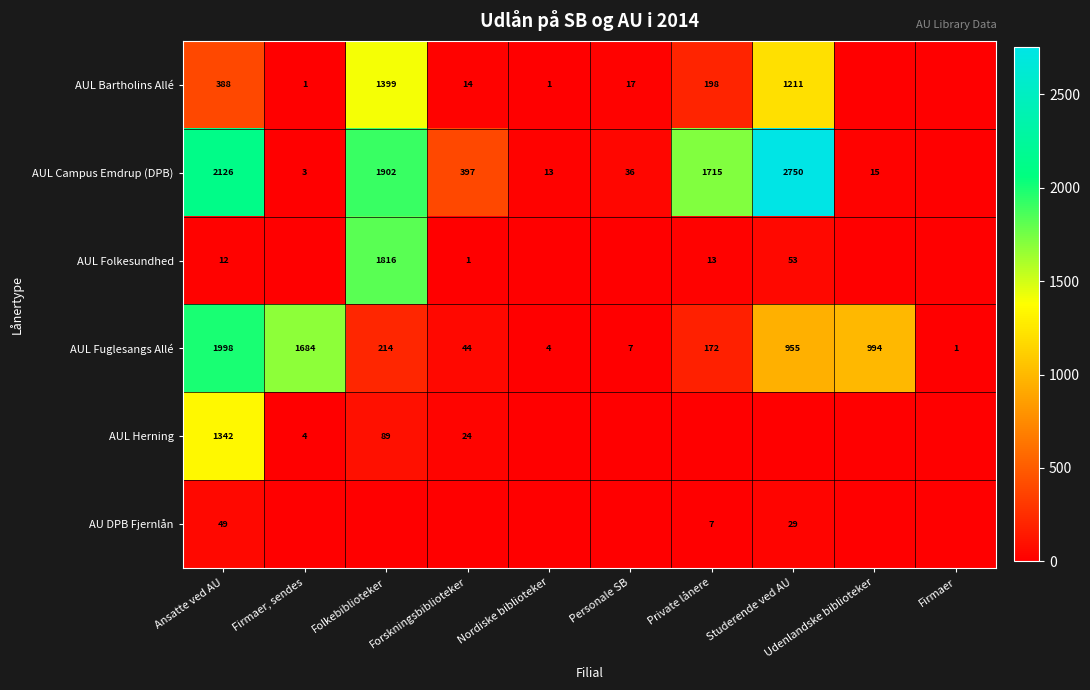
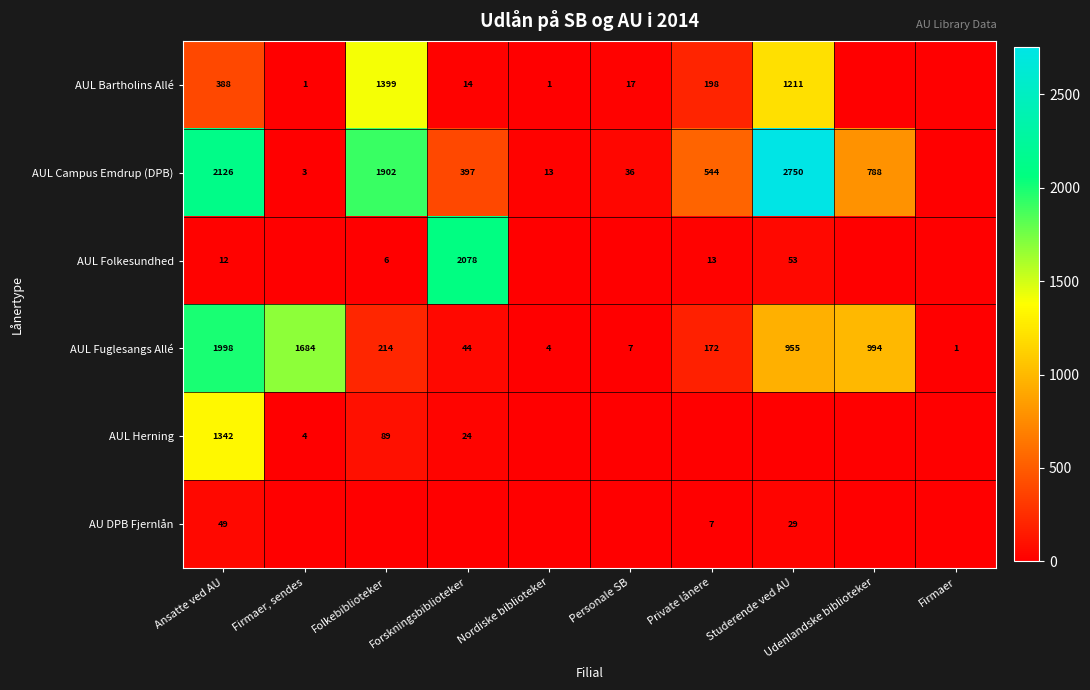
  {
    "AUL Bartholins Allé": {
      "Ansatte ved AU": 388,
      "Firmaer, sendes": 1,
      "Folkebiblioteker": 1399,
      "Forskningsbiblioteker": 14,
      "Nordiske biblioteker": 1,
      "Personale SB": 17,
      "Private lånere": 198,
      "Studerende ved AU": 1211
    },
    "AUL Campus Emdrup (DPB)": {
      "Ansatte ved AU": 2126,
      "Firmaer, sendes": 3,
      "Folkebiblioteker": 1902,
      "Forskningsbiblioteker": 397,
      "Nordiske biblioteker": 13,
      "Personale SB": 36,
-     "Private lånere": 1715,
+     "Private lånere": 544,
      "Studerende ved AU": 2750,
-     "Udenlandske biblioteker": 15
+     "Udenlandske biblioteker": 788
    },
    "AUL Folkesundhed": {
      "Ansatte ved AU": 12,
-     "Folkebiblioteker": 1816,
-     "Forskningsbiblioteker": 1,
+     "Folkebiblioteker": 6,
+     "Forskningsbiblioteker": 2078,
      "Private lånere": 13,
      "Studerende ved AU": 53
    },
    "AUL Fuglesangs Allé": {
      "Ansatte ved AU": 1998,
      "Firmaer, sendes": 1684,
      "Folkebiblioteker": 214,
      "Forskningsbiblioteker": 44,
      "Nordiske biblioteker": 4,
      "Personale SB": 7,
      "Private lånere": 172,
      "Studerende ved AU": 955,
      "Udenlandske biblioteker": 994,
      "Firmaer": 1
    },
    "AUL Herning": {
      "Ansatte ved AU": 1342,
      "Firmaer, sendes": 4,
      "Folkebiblioteker": 89,
      "Forskningsbiblioteker": 24
    },
    "AU DPB Fjernlån": {
      "Ansatte ved AU": 49,
      "Private lånere": 7,
      "Studerende ved AU": 29
    }
  }
